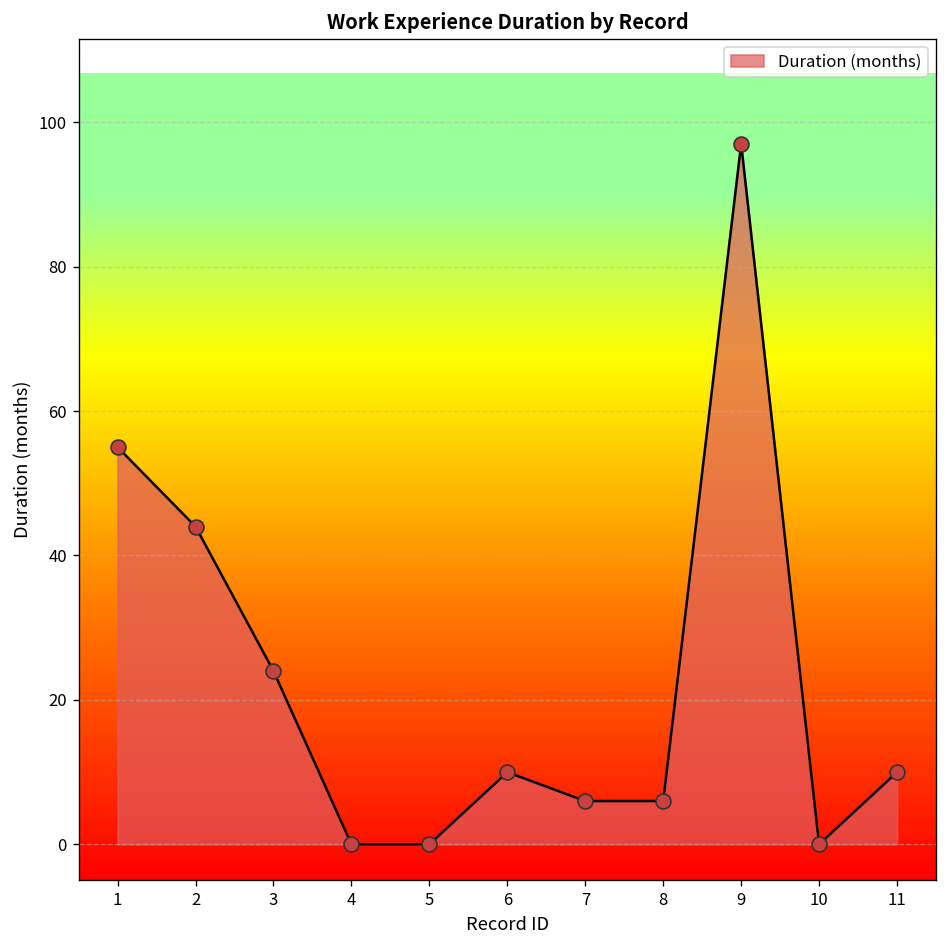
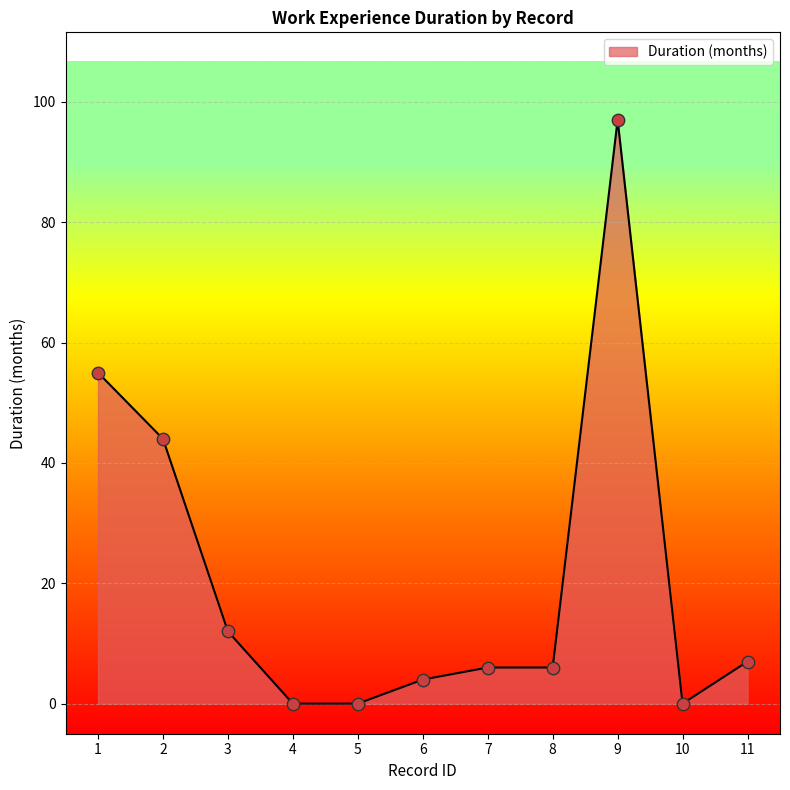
  {
    "1": 55,
    "2": 44,
-   "3": 24,
+   "3": 12,
    "4": 0,
    "5": 0,
-   "6": 10,
+   "6": 4,
    "7": 6,
    "8": 6,
    "9": 97,
    "10": 0,
-   "11": 10
+   "11": 7
  }
